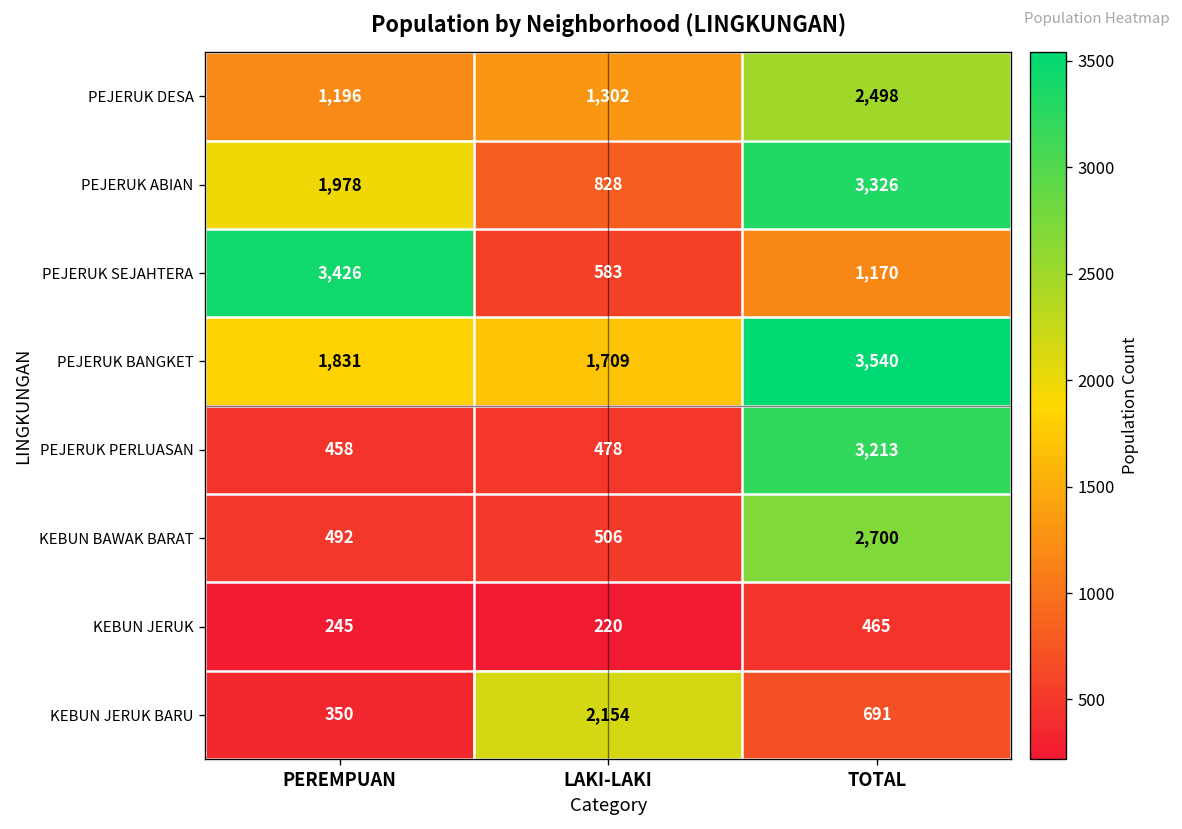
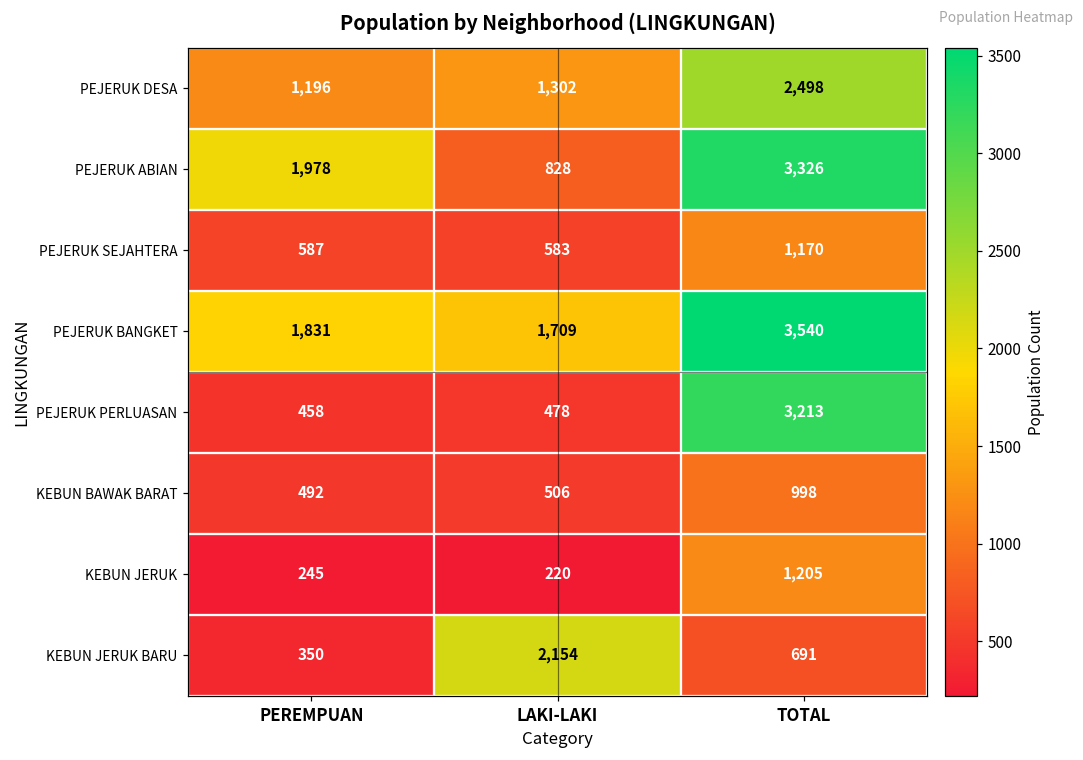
  {
    "PEJERUK DESA": {
      "PEREMPUAN": "1,196",
      "LAKI-LAKI": "1,302",
      "TOTAL": "2,498"
    },
    "PEJERUK ABIAN": {
      "PEREMPUAN": "1,978",
      "LAKI-LAKI": "828",
      "TOTAL": "3,326"
    },
    "PEJERUK SEJAHTERA": {
-     "PEREMPUAN": "3,426",
+     "PEREMPUAN": "587",
      "LAKI-LAKI": "583",
      "TOTAL": "1,170"
    },
    "PEJERUK BANGKET": {
      "PEREMPUAN": "1,831",
      "LAKI-LAKI": "1,709",
      "TOTAL": "3,540"
    },
    "PEJERUK PERLUASAN": {
      "PEREMPUAN": "458",
      "LAKI-LAKI": "478",
      "TOTAL": "3,213"
    },
    "KEBUN BAWAK BARAT": {
      "PEREMPUAN": "492",
      "LAKI-LAKI": "506",
-     "TOTAL": "2,700"
+     "TOTAL": "998"
    },
    "KEBUN JERUK": {
      "PEREMPUAN": "245",
      "LAKI-LAKI": "220",
-     "TOTAL": "465"
+     "TOTAL": "1,205"
    },
    "KEBUN JERUK BARU": {
      "PEREMPUAN": "350",
      "LAKI-LAKI": "2,154",
      "TOTAL": "691"
    }
  }
